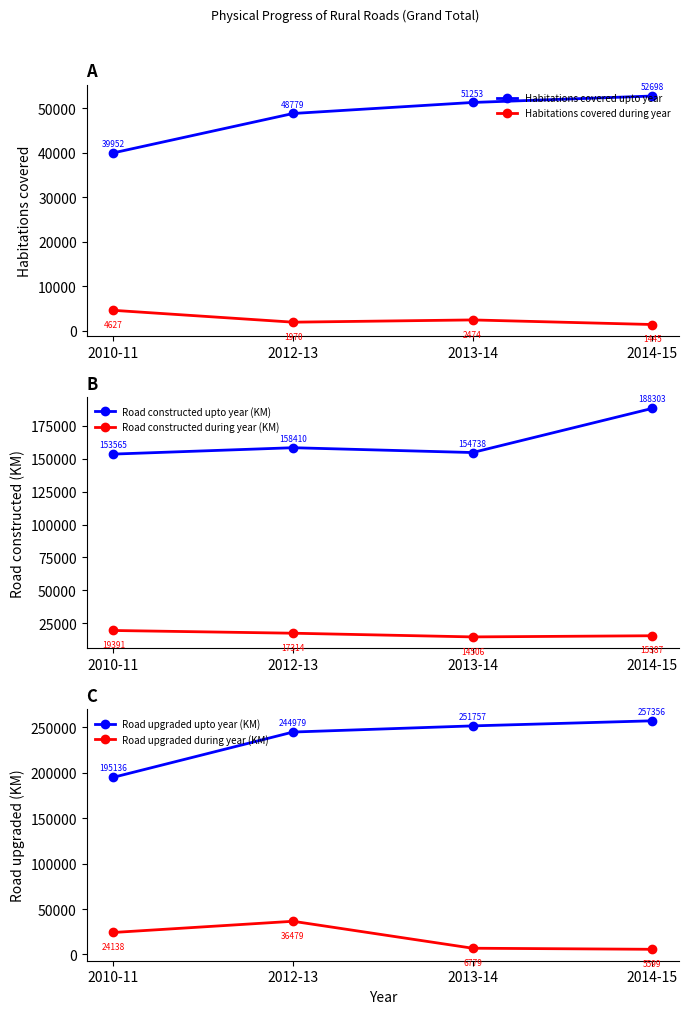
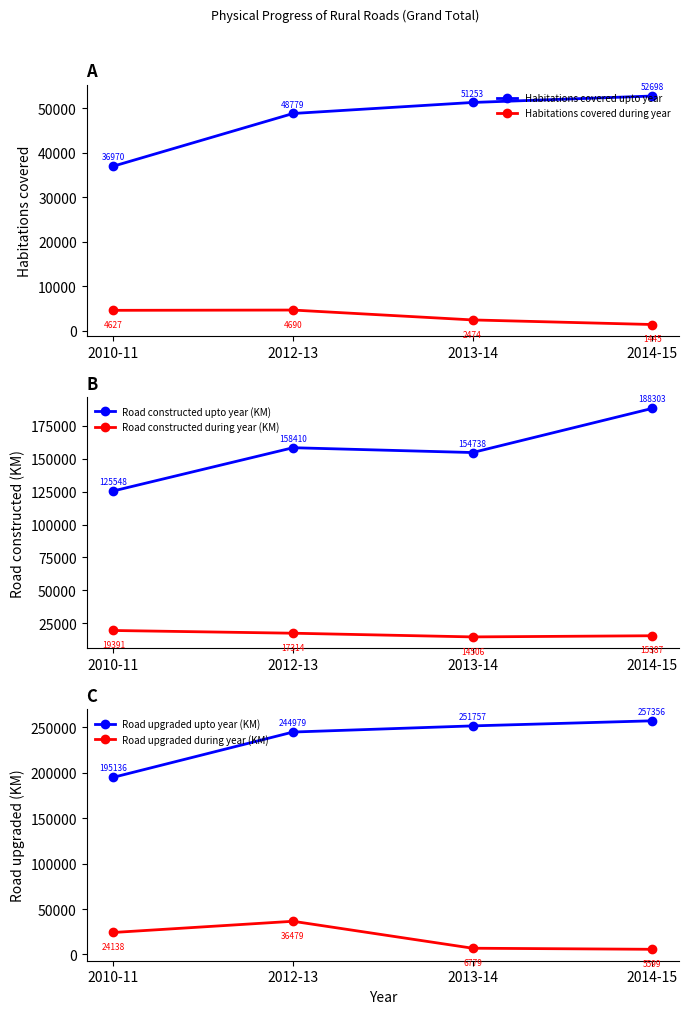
  {
    "A": {
      "Habitations covered upto year": {
-       "2010-11": 39952,
+       "2010-11": 36970,
        "2012-13": 48779,
        "2013-14": 51253,
        "2014-15": 52698
      },
      "Habitations covered during year": {
        "2010-11": 4627,
-       "2012-13": 1970,
+       "2012-13": 4690,
        "2013-14": 2474,
        "2014-15": 1445
      }
    },
    "B": {
      "Road constructed upto year (KM)": {
-       "2010-11": 153565,
+       "2010-11": 125548,
        "2013-14": 154738,
        "2014-15": 188303
      },
      "Road constructed during year (KM)": {
        "2010-11": 19391,
        "2013-14": 14506,
        "2014-15": 15387
      }
    },
    "C": {
      "Road upgraded upto year (KM)": {
        "2012-13": 244979,
        "2013-14": 251757,
        "2014-15": 257356
      },
      "Road upgraded during year (KM)": {
        "2010-11": 24138,
        "2012-13": 36479,
        "2013-14": 6779,
        "2014-15": 5599
      }
    }
  }
